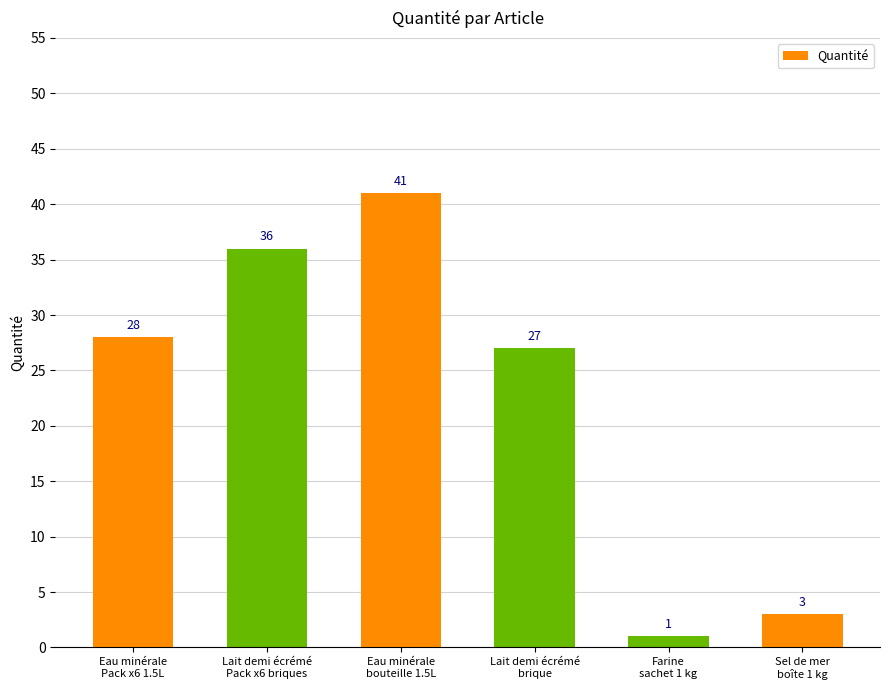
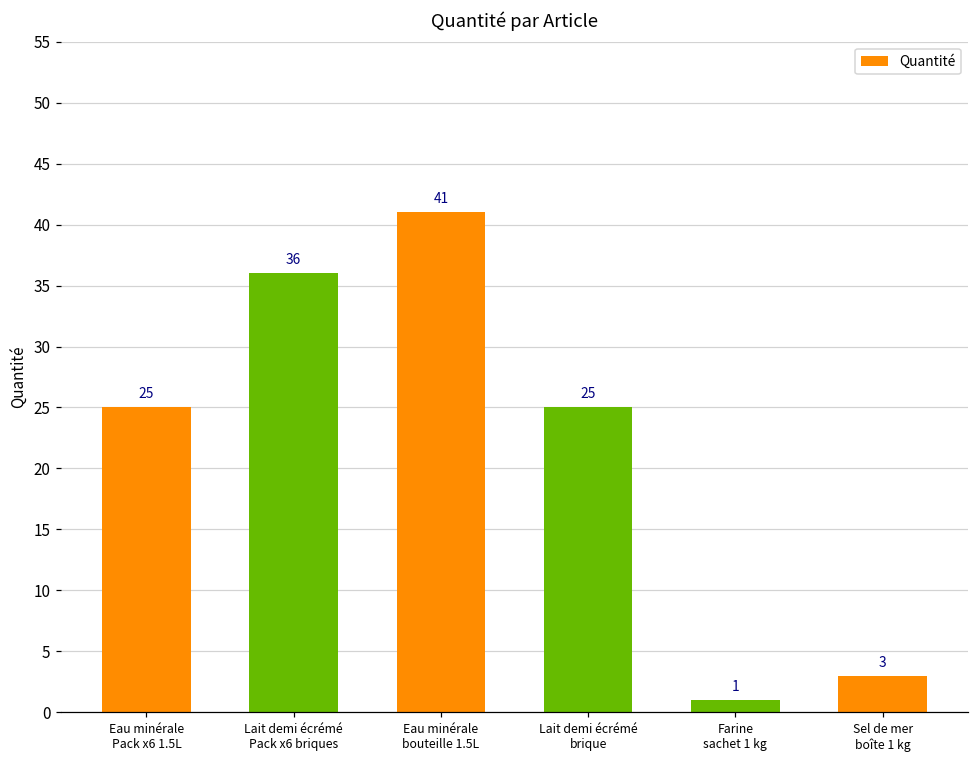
  {
-   "Eau minérale Pack x6 1.5L": 28,
+   "Eau minérale Pack x6 1.5L": 25,
    "Lait demi écrémé Pack x6 briques": 36,
    "Eau minérale bouteille 1.5L": 41,
-   "Lait demi écrémé brique": 27,
+   "Lait demi écrémé brique": 25,
    "Farine sachet 1 kg": 1,
    "Sel de mer boîte 1 kg": 3
  }
